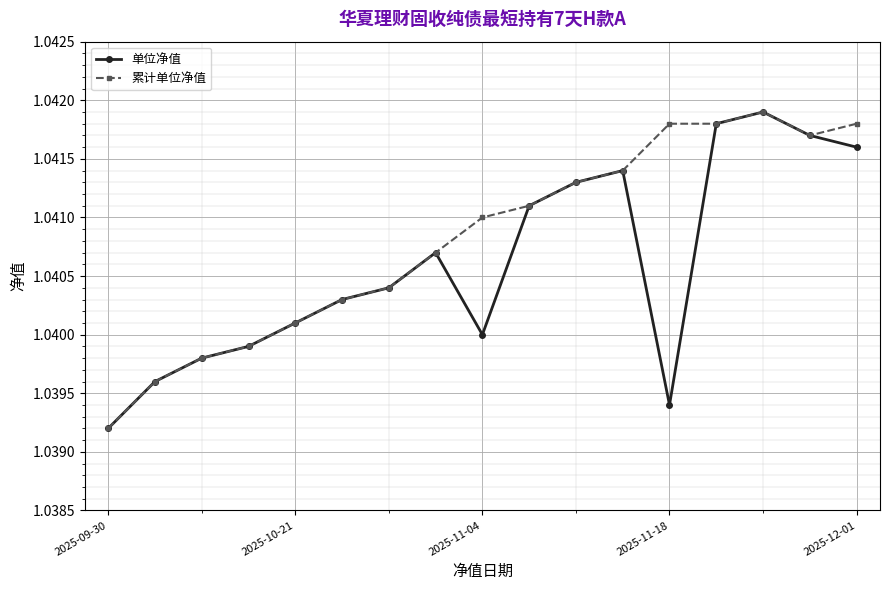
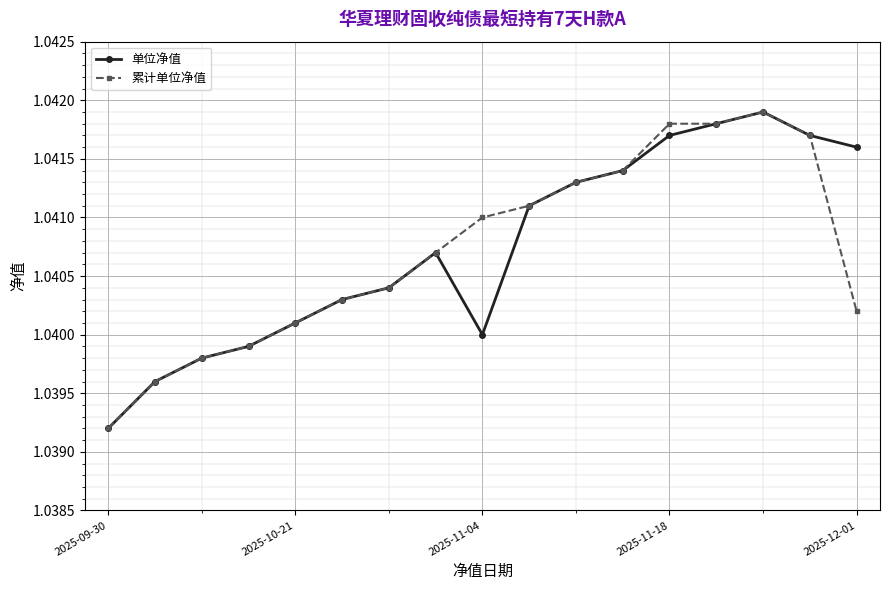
  {
    "单位净值": {
      "2025-11-04": 1.0400,
-     "2025-11-18": 1.0394,
+     "2025-11-18": 1.0417,
      "2025-12-01": 1.0416
    },
    "累计单位净值": {
      "2025-11-04": 1.0410,
      "2025-11-18": 1.0418,
-     "2025-12-01": 1.0418
+     "2025-12-01": 1.0402
    }
  }
